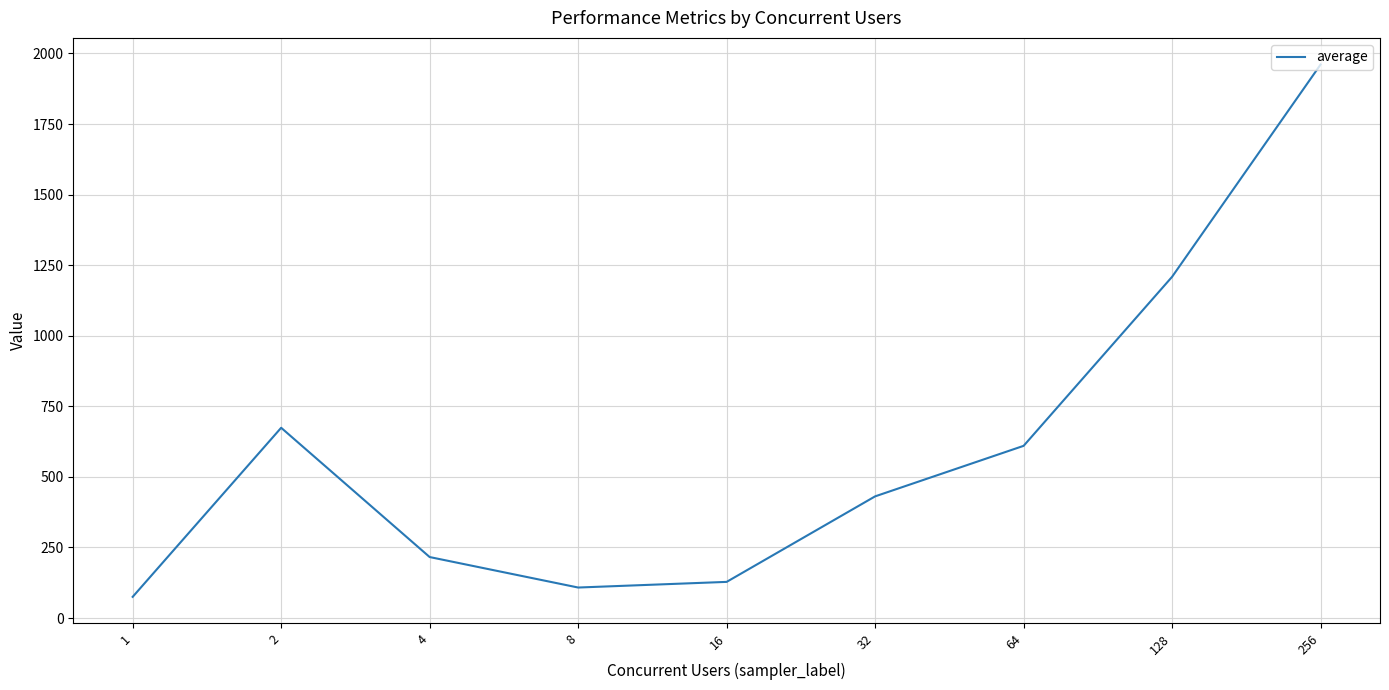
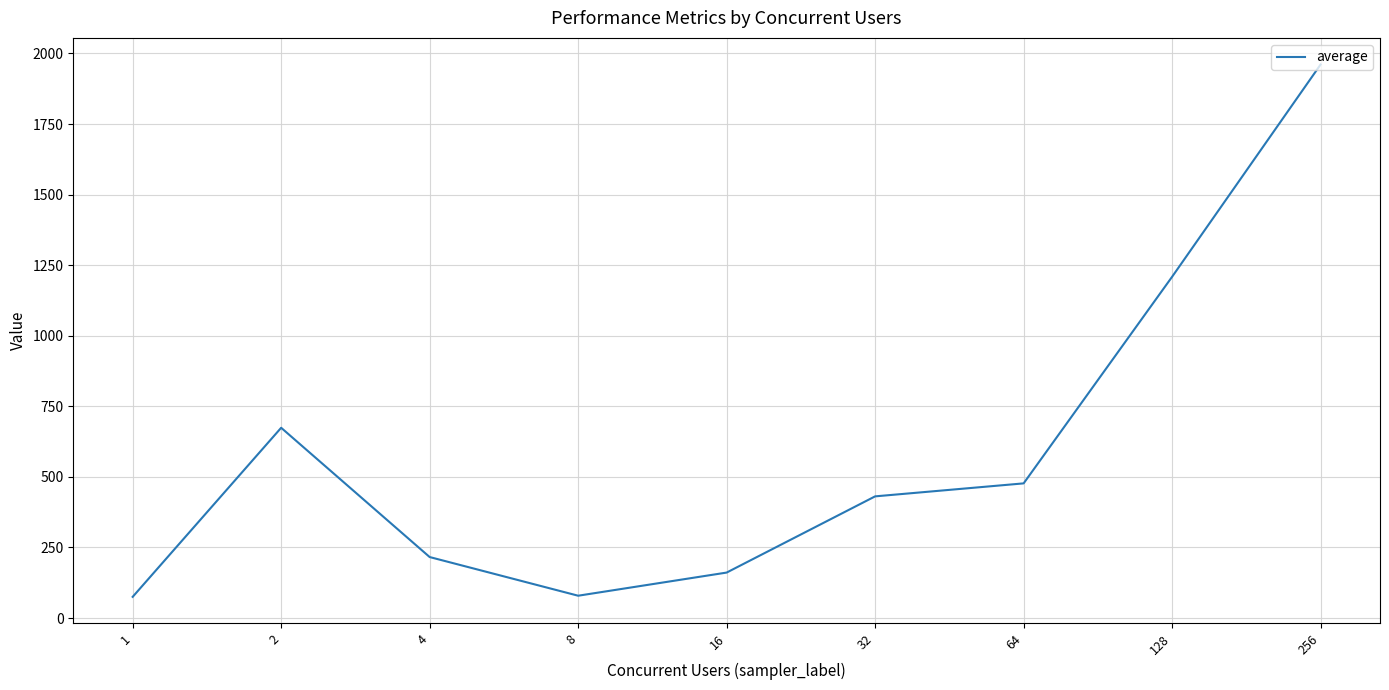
  {
    "1": 80,
    "2": 670,
    "4": 220,
-   "8": 110,
-   "16": 130,
+   "8": 80,
+   "16": 160,
    "32": 430,
-   "64": 610,
+   "64": 480,
    "128": 1210
  }
